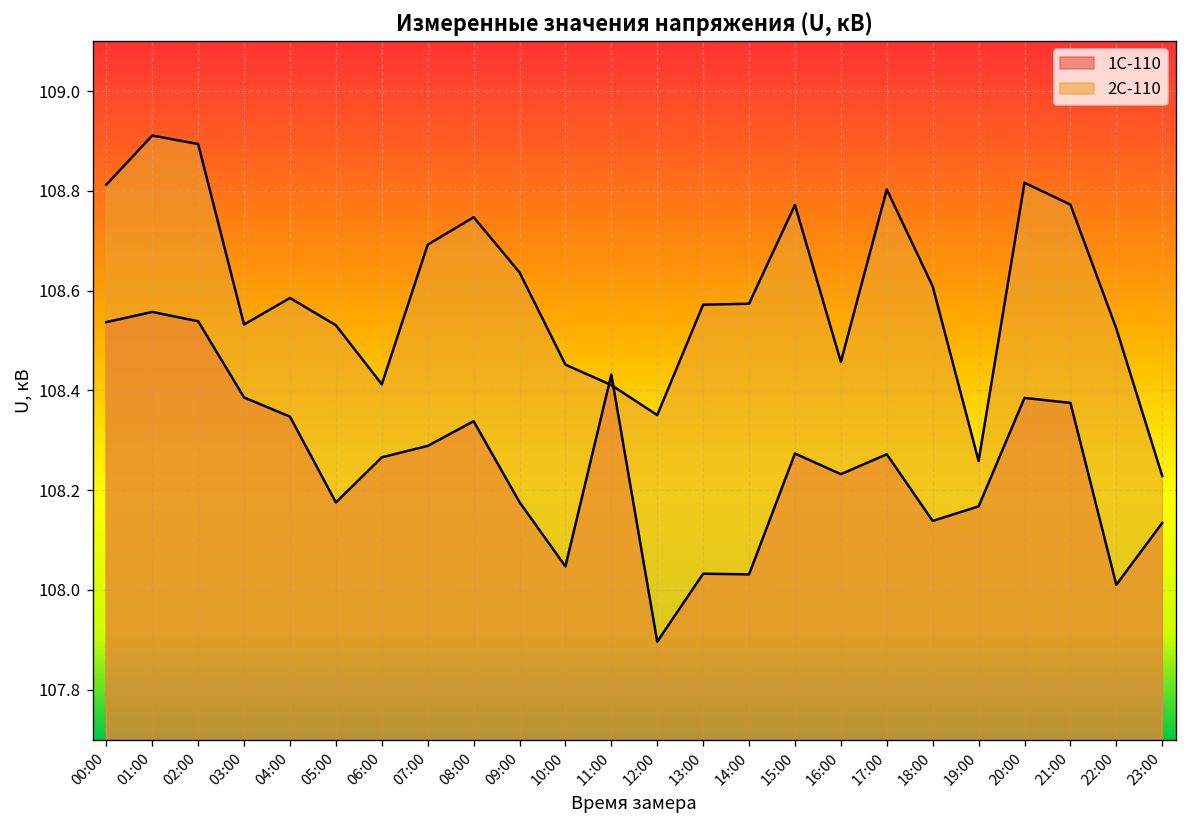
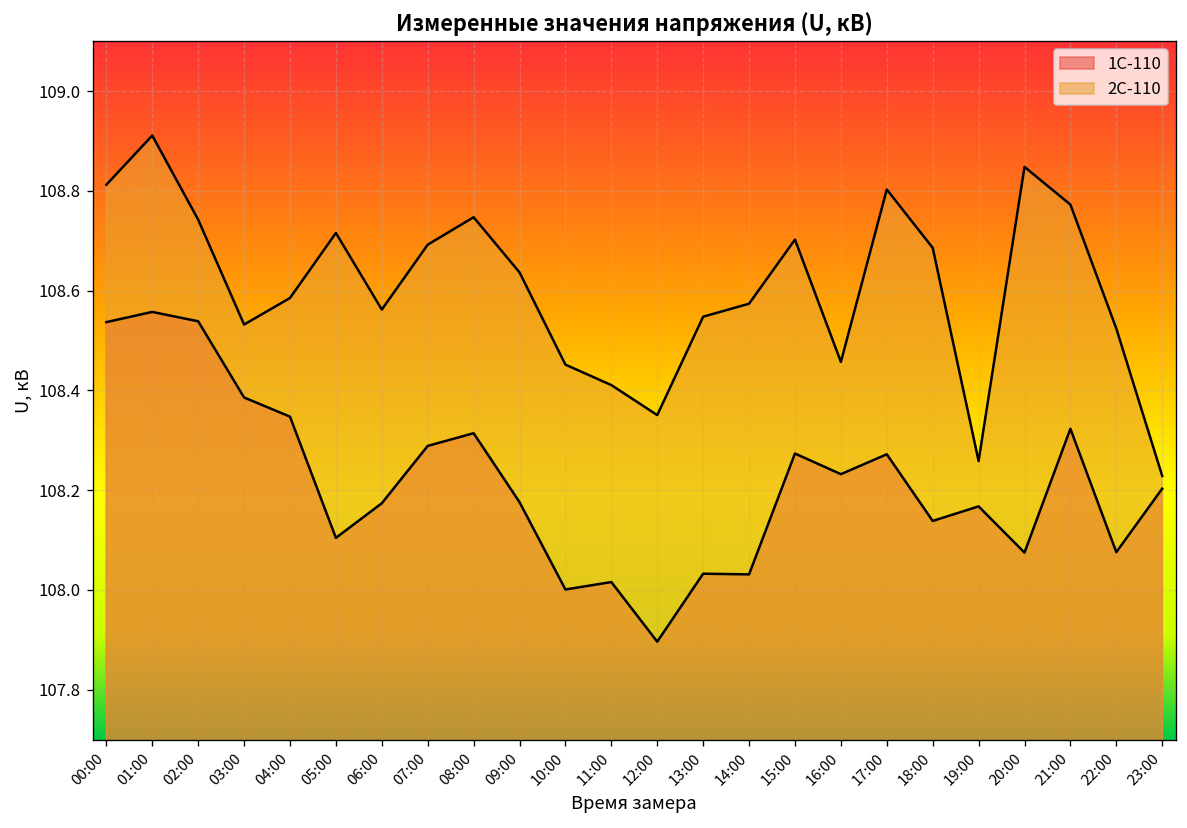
  {
    "1С-110": {
      "00:00": 108.54,
      "01:00": 108.56,
      "02:00": 108.54,
      "03:00": 108.39,
      "04:00": 108.35,
-     "05:00": 108.18,
-     "06:00": 108.27,
+     "05:00": 108.10,
+     "06:00": 108.17,
      "07:00": 108.29,
-     "08:00": 108.34,
+     "08:00": 108.31,
      "09:00": 108.18,
-     "10:00": 108.05,
-     "11:00": 108.43,
+     "10:00": 108.00,
+     "11:00": 108.02,
      "12:00": 107.90,
      "13:00": 108.03,
      "14:00": 108.03,
      "15:00": 108.27,
      "16:00": 108.23,
      "17:00": 108.27,
      "18:00": 108.14,
      "19:00": 108.17,
-     "20:00": 108.38,
-     "21:00": 108.37,
-     "22:00": 108.01,
-     "23:00": 108.13
+     "20:00": 108.07,
+     "21:00": 108.32,
+     "22:00": 108.08,
+     "23:00": 108.20
    },
    "2С-110": {
      "00:00": 108.81,
      "01:00": 108.91,
-     "02:00": 108.89,
+     "02:00": 108.74,
      "03:00": 108.53,
      "04:00": 108.59,
-     "05:00": 108.53,
-     "06:00": 108.41,
+     "05:00": 108.72,
+     "06:00": 108.56,
      "07:00": 108.69,
      "08:00": 108.75,
      "09:00": 108.64,
      "10:00": 108.45,
      "11:00": 108.41,
      "12:00": 108.35,
-     "13:00": 108.57,
+     "13:00": 108.55,
      "14:00": 108.57,
-     "15:00": 108.77,
+     "15:00": 108.70,
      "16:00": 108.46,
      "17:00": 108.80,
-     "18:00": 108.61,
+     "18:00": 108.69,
      "19:00": 108.26,
-     "20:00": 108.82,
+     "20:00": 108.85,
      "21:00": 108.77,
      "22:00": 108.52,
      "23:00": 108.23
    }
  }
